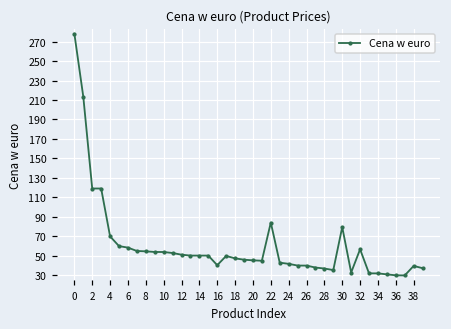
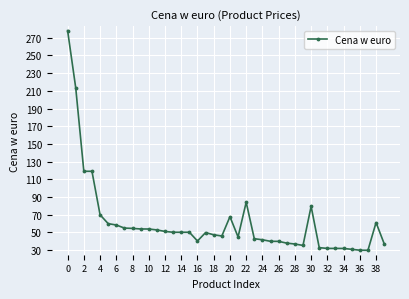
  {
    "0": 280,
    "2": 120,
    "4": 70,
    "6": 60,
    "8": 50,
    "10": 50,
    "12": 50,
    "14": 50,
    "16": 40,
    "18": 50,
-   "20": 50,
+   "20": 70,
    "22": 80,
    "24": 40,
    "26": 40,
    "28": 40,
    "30": 80,
-   "32": 60,
+   "32": 30,
    "34": 30,
    "36": 30,
-   "38": 40
+   "38": 60
  }
